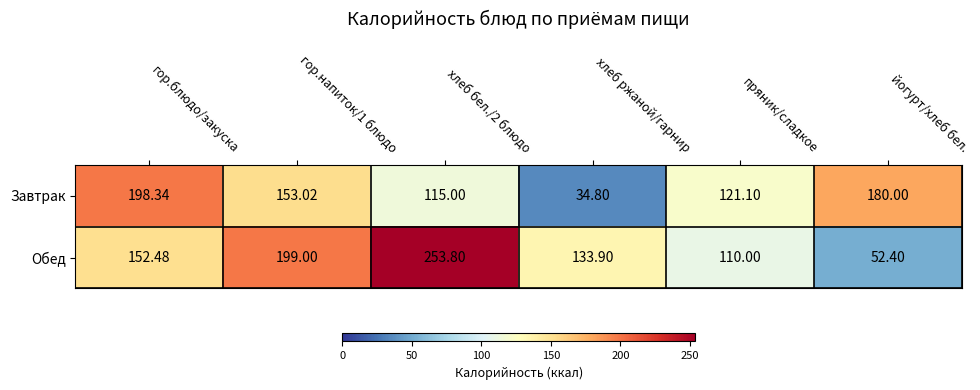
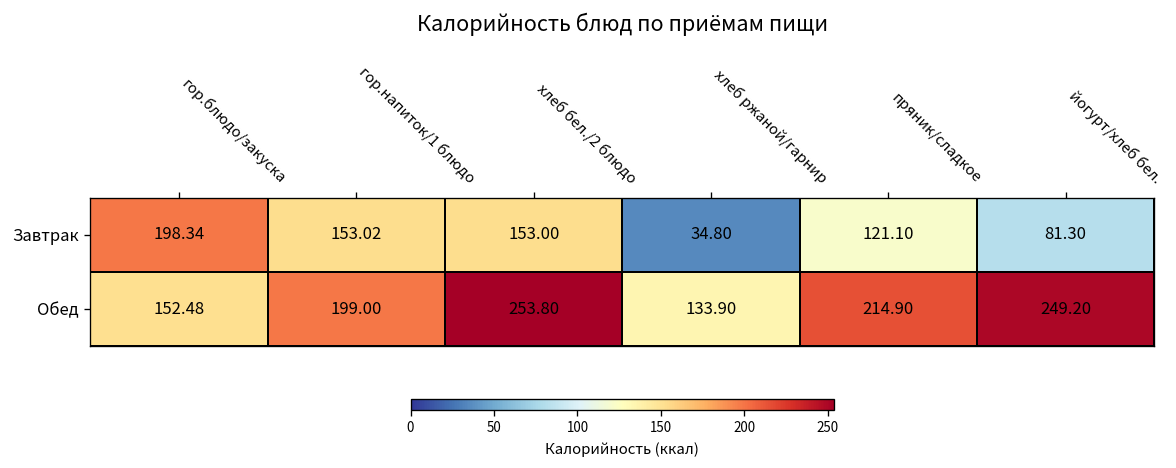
  {
    "Завтрак": {
      "гор.блюдо/закуска": 198.34,
      "гор.напиток/1 блюдо": 153.02,
-     "хлеб бел./2 блюдо": 115.00,
+     "хлеб бел./2 блюдо": 153.00,
      "хлеб ржаной/гарнир": 34.80,
      "пряник/сладкое": 121.10,
-     "йогурт/хлеб бел.": 180.00
+     "йогурт/хлеб бел.": 81.30
    },
    "Обед": {
      "гор.блюдо/закуска": 152.48,
      "гор.напиток/1 блюдо": 199.00,
      "хлеб бел./2 блюдо": 253.80,
      "хлеб ржаной/гарнир": 133.90,
-     "пряник/сладкое": 110.00,
-     "йогурт/хлеб бел.": 52.40
+     "пряник/сладкое": 214.90,
+     "йогурт/хлеб бел.": 249.20
    }
  }
